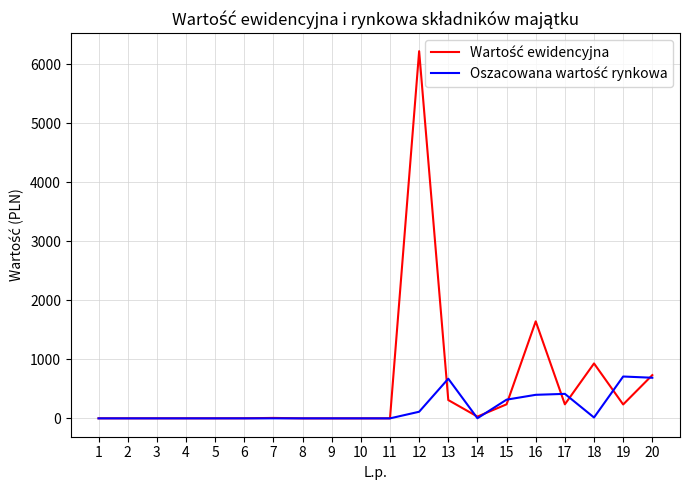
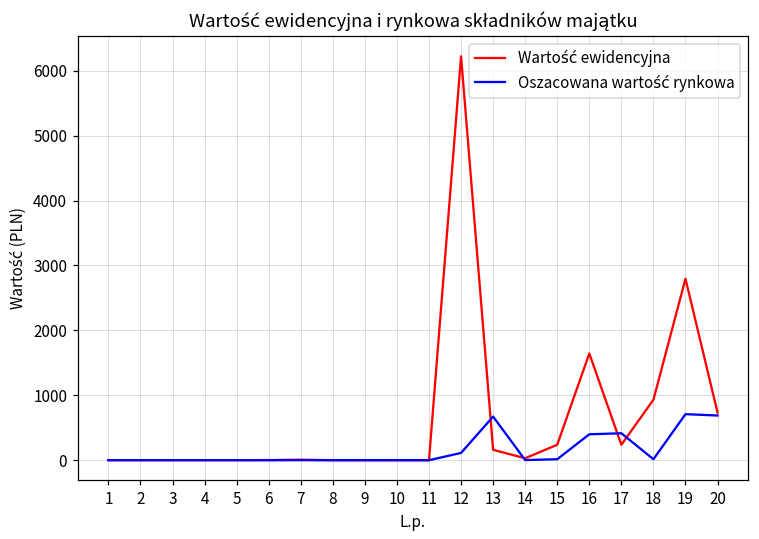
  {
    "Wartość ewidencyjna": {
      "12": 6200,
-     "13": 300,
+     "13": 200,
      "15": 200,
      "16": 1600,
      "17": 200,
      "18": 900,
-     "19": 200,
+     "19": 2800,
      "20": 700
    },
    "Oszacowana wartość rynkowa": {
      "12": 100,
      "13": 700,
-     "15": 300,
+     "15": 0,
      "16": 400,
      "17": 400,
      "18": 0,
      "19": 700,
      "20": 700
    }
  }
